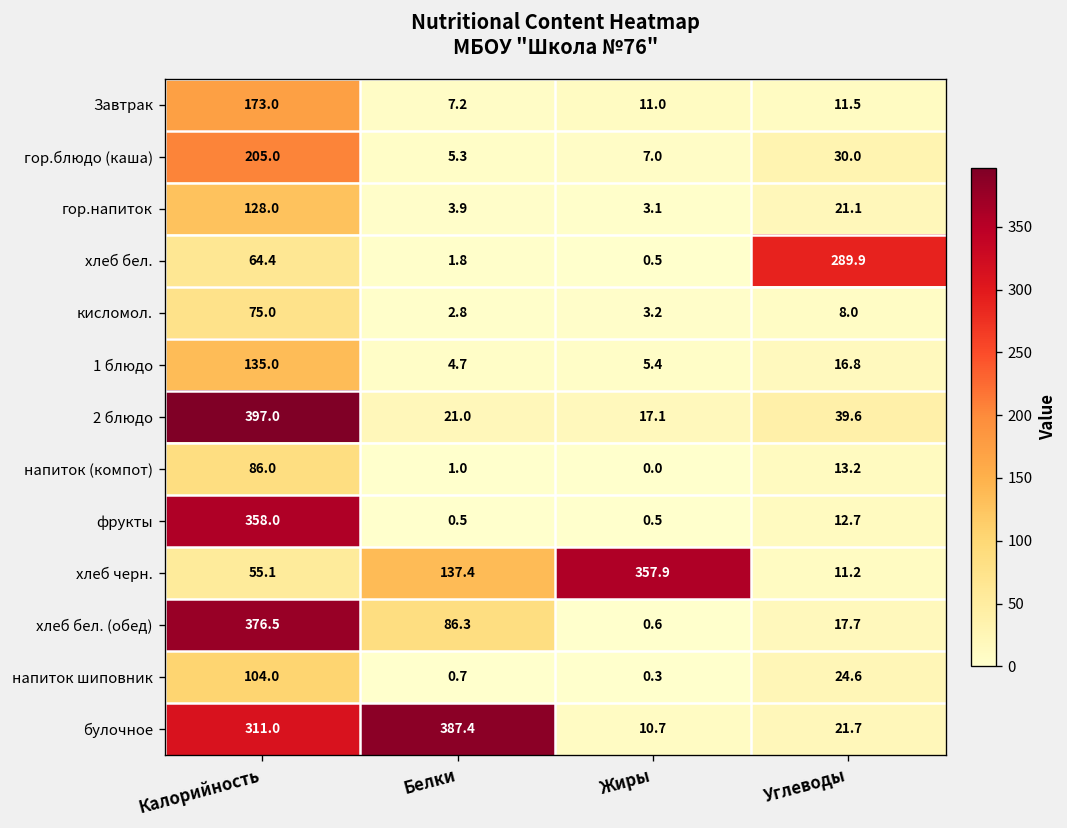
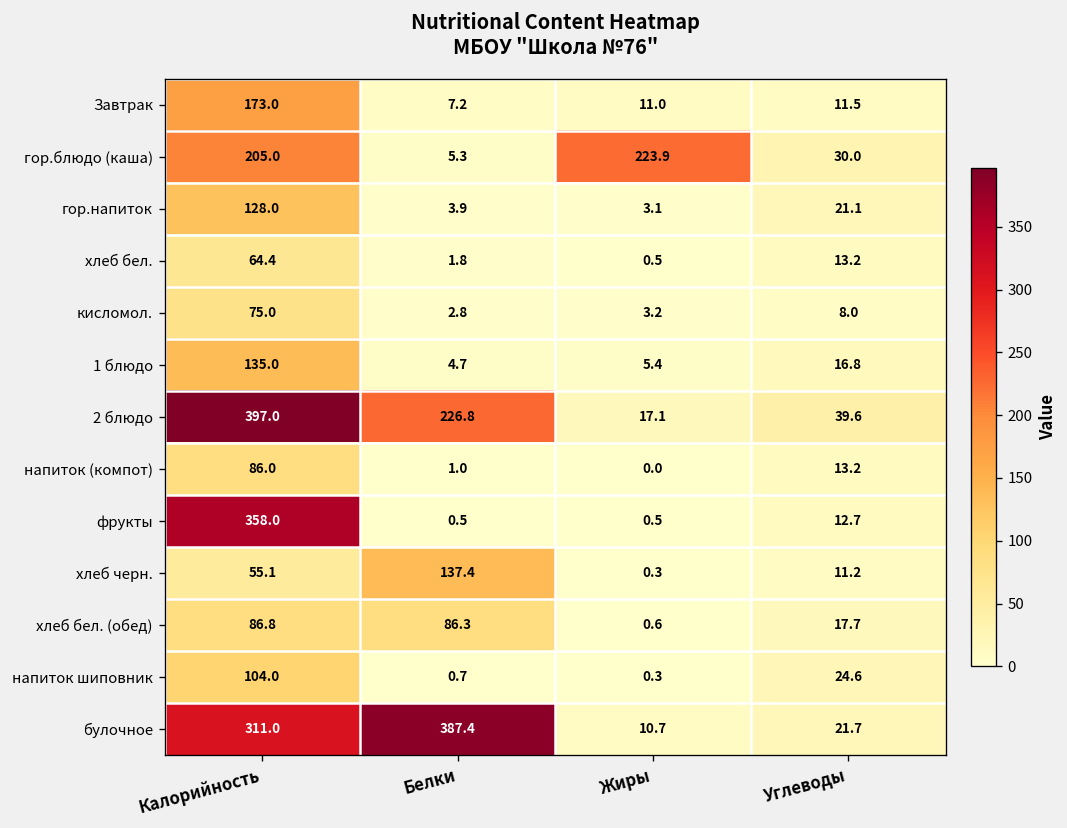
  {
    "Завтрак": {
      "Калорийность": 173.0,
      "Белки": 7.2,
      "Жиры": 11.0,
      "Углеводы": 11.5
    },
    "гор.блюдо (каша)": {
      "Калорийность": 205.0,
      "Белки": 5.3,
-     "Жиры": 7.0,
+     "Жиры": 223.9,
      "Углеводы": 30.0
    },
    "гор.напиток": {
      "Калорийность": 128.0,
      "Белки": 3.9,
      "Жиры": 3.1,
      "Углеводы": 21.1
    },
    "хлеб бел.": {
      "Калорийность": 64.4,
      "Белки": 1.8,
      "Жиры": 0.5,
-     "Углеводы": 289.9
+     "Углеводы": 13.2
    },
    "кисломол.": {
      "Калорийность": 75.0,
      "Белки": 2.8,
      "Жиры": 3.2,
      "Углеводы": 8.0
    },
    "1 блюдо": {
      "Калорийность": 135.0,
      "Белки": 4.7,
      "Жиры": 5.4,
      "Углеводы": 16.8
    },
    "2 блюдо": {
      "Калорийность": 397.0,
-     "Белки": 21.0,
+     "Белки": 226.8,
      "Жиры": 17.1,
      "Углеводы": 39.6
    },
    "напиток (компот)": {
      "Калорийность": 86.0,
      "Белки": 1.0,
      "Жиры": 0.0,
      "Углеводы": 13.2
    },
    "фрукты": {
      "Калорийность": 358.0,
      "Белки": 0.5,
      "Жиры": 0.5,
      "Углеводы": 12.7
    },
    "хлеб черн.": {
      "Калорийность": 55.1,
      "Белки": 137.4,
-     "Жиры": 357.9,
+     "Жиры": 0.3,
      "Углеводы": 11.2
    },
    "хлеб бел. (обед)": {
-     "Калорийность": 376.5,
+     "Калорийность": 86.8,
      "Белки": 86.3,
      "Жиры": 0.6,
      "Углеводы": 17.7
    },
    "напиток шиповник": {
      "Калорийность": 104.0,
      "Белки": 0.7,
      "Жиры": 0.3,
      "Углеводы": 24.6
    },
    "булочное": {
      "Калорийность": 311.0,
      "Белки": 387.4,
      "Жиры": 10.7,
      "Углеводы": 21.7
    }
  }
